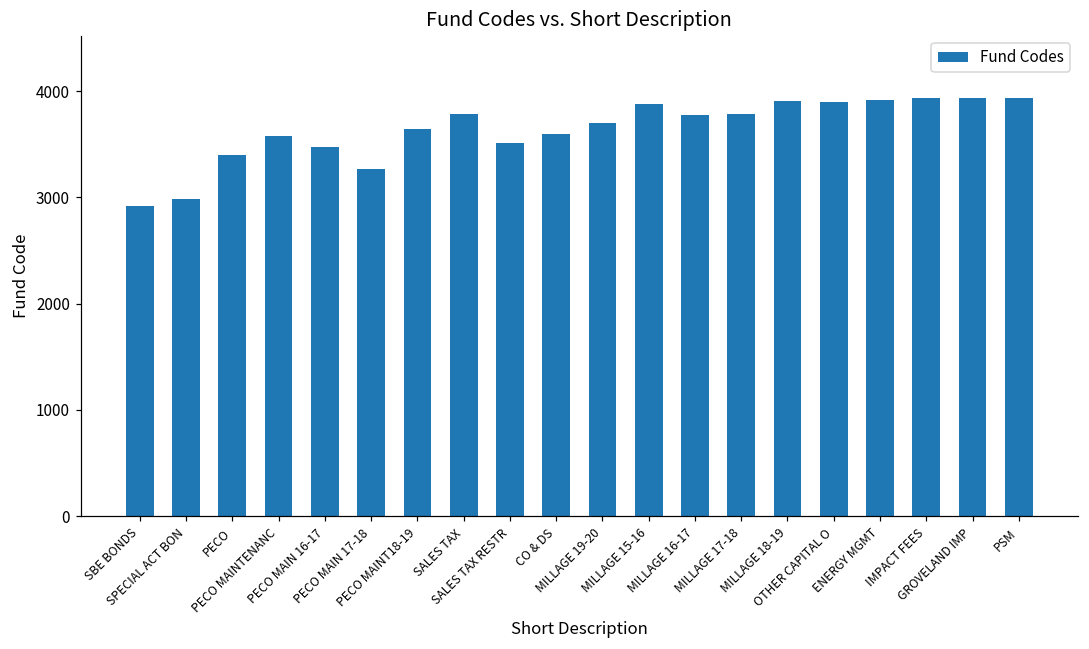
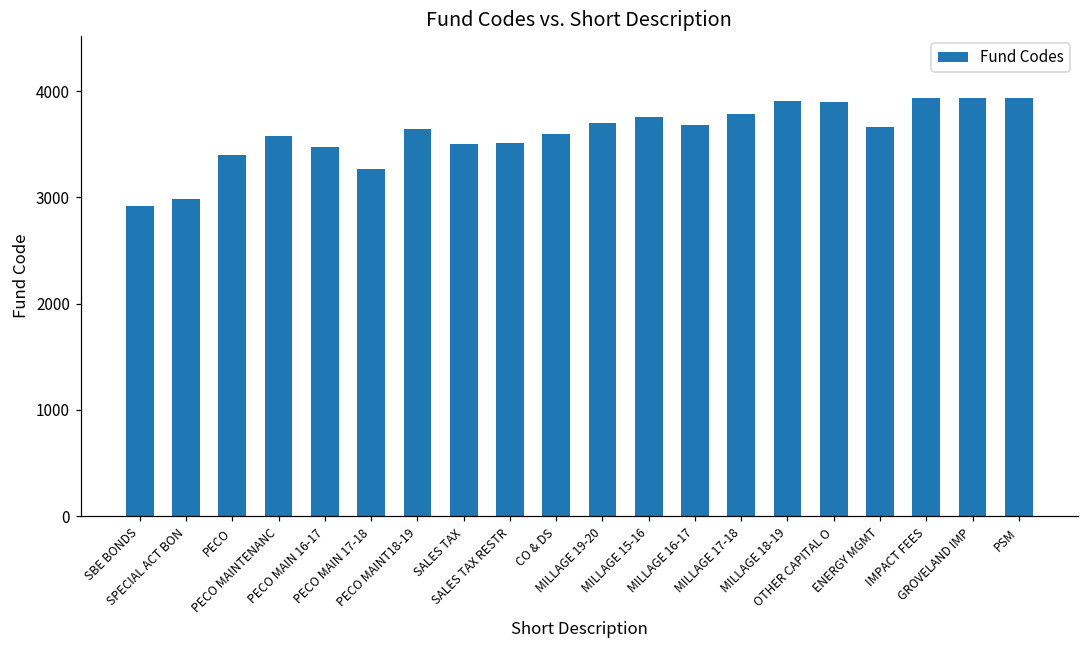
  {
    "SBE BONDS": 2900,
    "SPECIAL ACT BON": 3000,
    "PECO": 3400,
    "PECO MAINTENANC": 3600,
    "PECO MAIN 16-17": 3500,
    "PECO MAIN 17-18": 3300,
    "PECO MAINT18-19": 3600,
-   "SALES TAX": 3800,
+   "SALES TAX": 3500,
    "SALES TAX RESTR": 3500,
    "CO & DS": 3600,
    "MILLAGE 19-20": 3700,
-   "MILLAGE 15-16": 3900,
-   "MILLAGE 16-17": 3800,
+   "MILLAGE 15-16": 3800,
+   "MILLAGE 16-17": 3700,
    "MILLAGE 17-18": 3800,
    "MILLAGE 18-19": 3900,
    "OTHER CAPITAL O": 3900,
-   "ENERGY MGMT": 3900,
+   "ENERGY MGMT": 3700,
    "IMPACT FEES": 3900,
    "GROVELAND IMP": 3900,
    "PSM": 3900
  }
